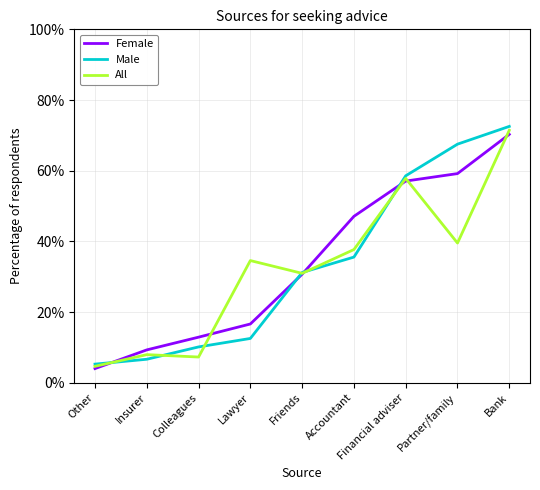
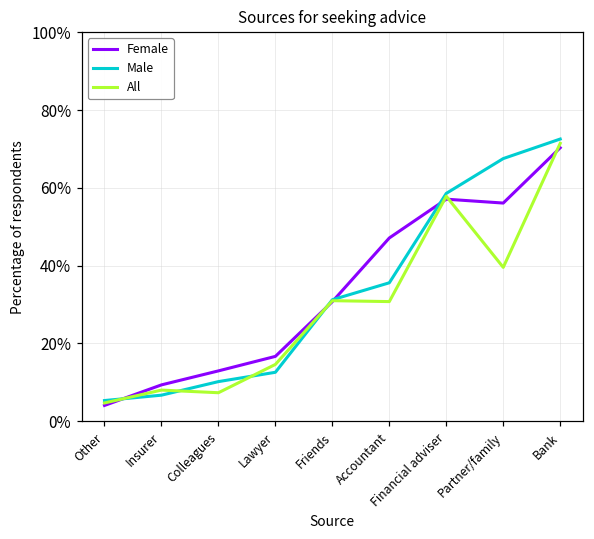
  {
    "Female": {
      "Insurer": "9%",
      "Colleagues": "13%",
      "Lawyer": "17%",
      "Accountant": "47%",
      "Financial adviser": "57%",
-     "Partner/family": "59%",
+     "Partner/family": "56%",
      "Bank": "70%"
    },
    "Male": {
      "Insurer": "7%",
      "Colleagues": "10%",
      "Lawyer": "13%",
      "Accountant": "36%",
      "Financial adviser": "59%",
      "Partner/family": "68%",
      "Bank": "73%"
    },
    "All": {
      "Insurer": "8%",
      "Colleagues": "7%",
-     "Lawyer": "35%",
-     "Accountant": "38%",
+     "Lawyer": "15%",
+     "Accountant": "31%",
      "Financial adviser": "58%",
      "Partner/family": "40%",
      "Bank": "71%"
    }
  }
